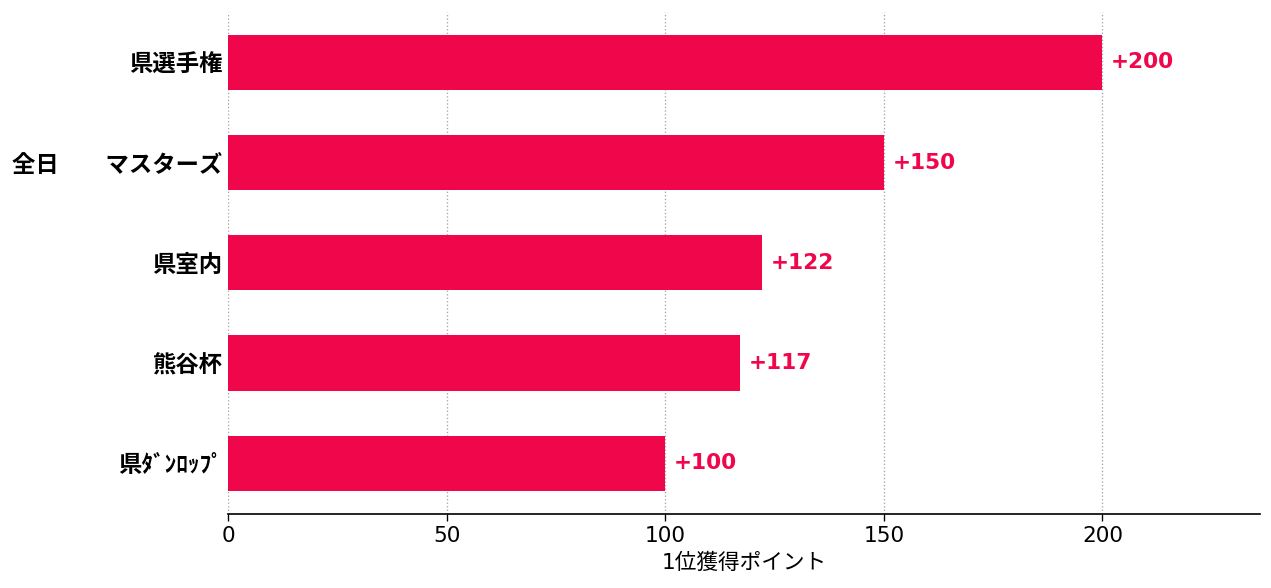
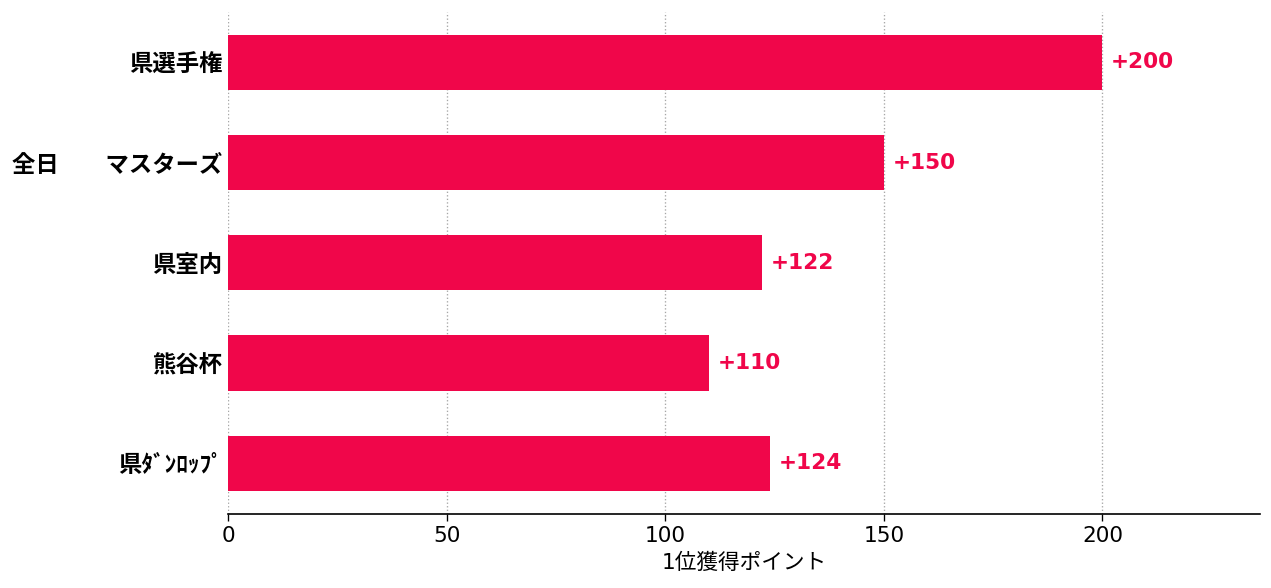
  {
    "県選手権": "+200",
    "全日 マスターズ": "+150",
    "県室内": "+122",
-   "熊谷杯": "+117",
-   "県ﾀﾞﾝﾛｯﾌﾟ": "+100"
+   "熊谷杯": "+110",
+   "県ﾀﾞﾝﾛｯﾌﾟ": "+124"
  }
